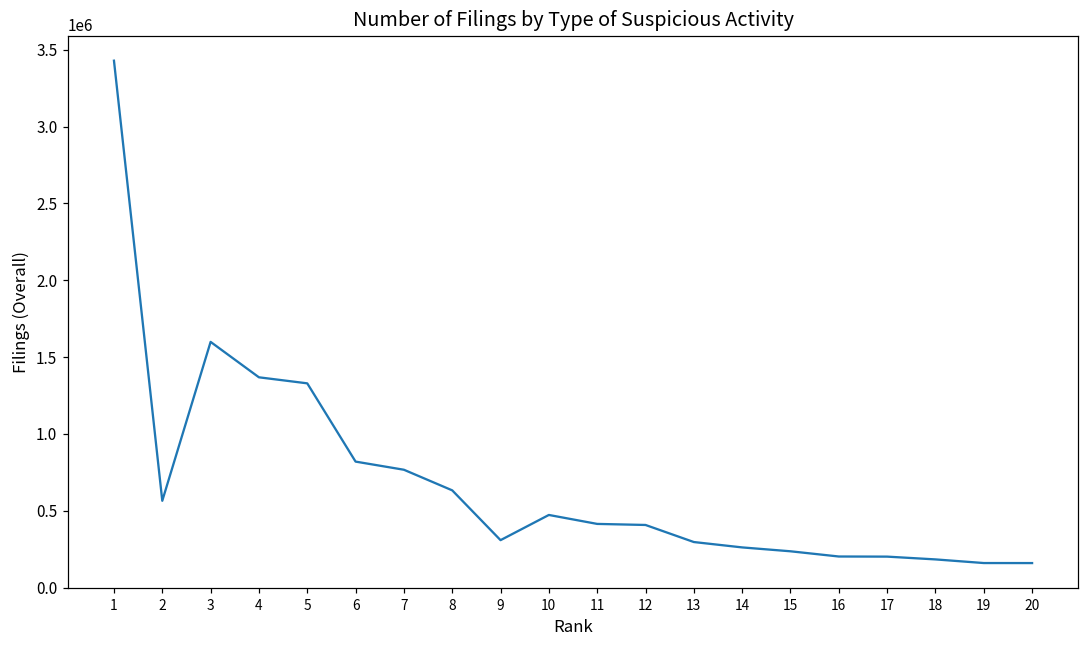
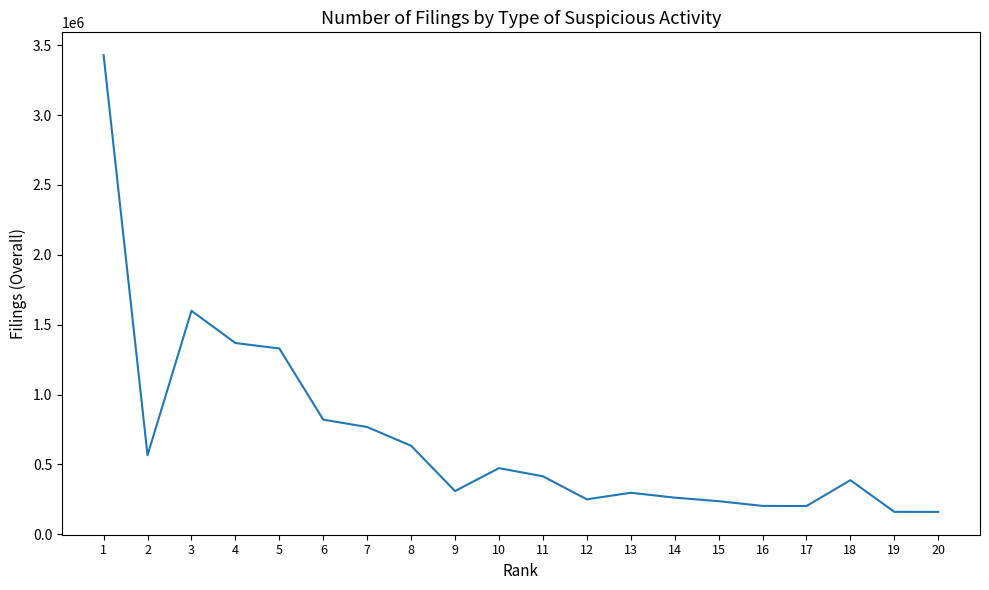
  {
    "1": 3430000,
    "2": 570000,
    "3": 1600000,
    "4": 1370000,
    "5": 1330000,
    "6": 820000,
    "7": 770000,
    "8": 630000,
    "9": 310000,
    "10": 470000,
    "11": 410000,
-   "12": 410000,
+   "12": 250000,
    "13": 300000,
    "14": 260000,
    "15": 240000,
    "16": 200000,
    "17": 200000,
-   "18": 180000,
+   "18": 390000,
    "19": 160000,
    "20": 160000
  }
